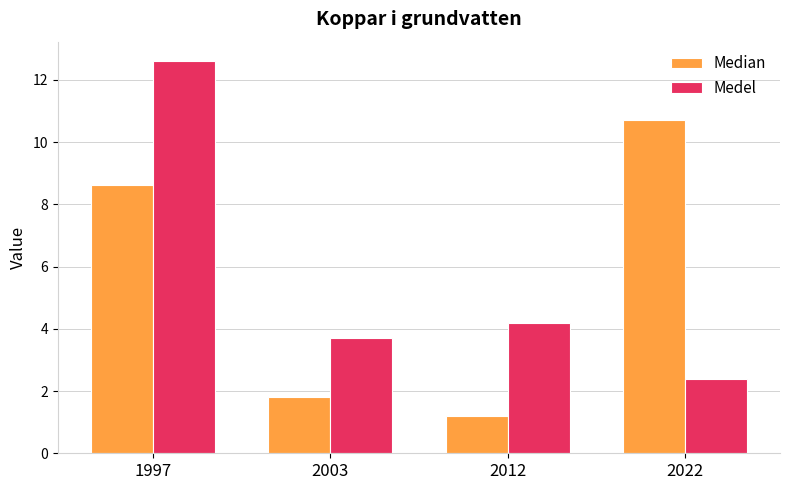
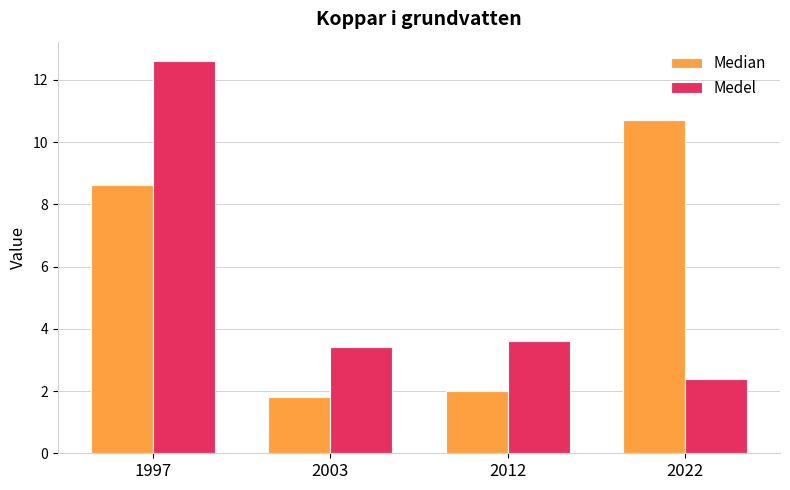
  {
    "Median": {
      "1997": 8.6,
      "2003": 1.8,
-     "2012": 1.2,
+     "2012": 2.0,
      "2022": 10.7
    },
    "Medel": {
      "1997": 12.6,
-     "2003": 3.7,
-     "2012": 4.2,
+     "2003": 3.4,
+     "2012": 3.6,
      "2022": 2.4
    }
  }
